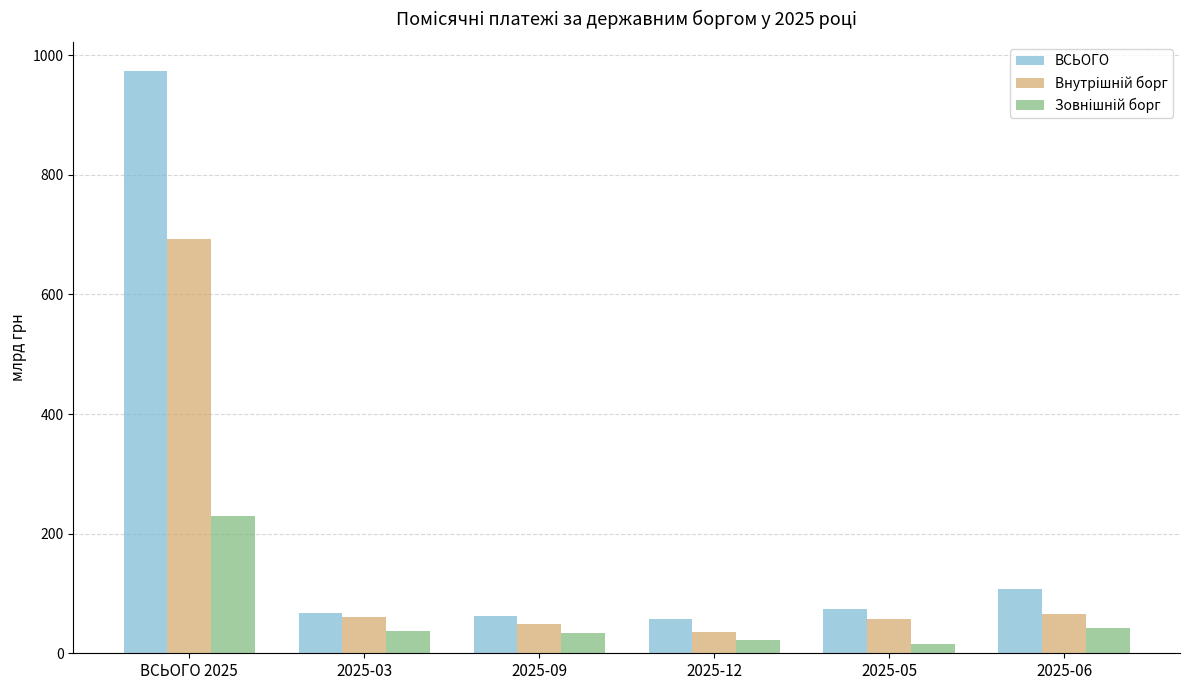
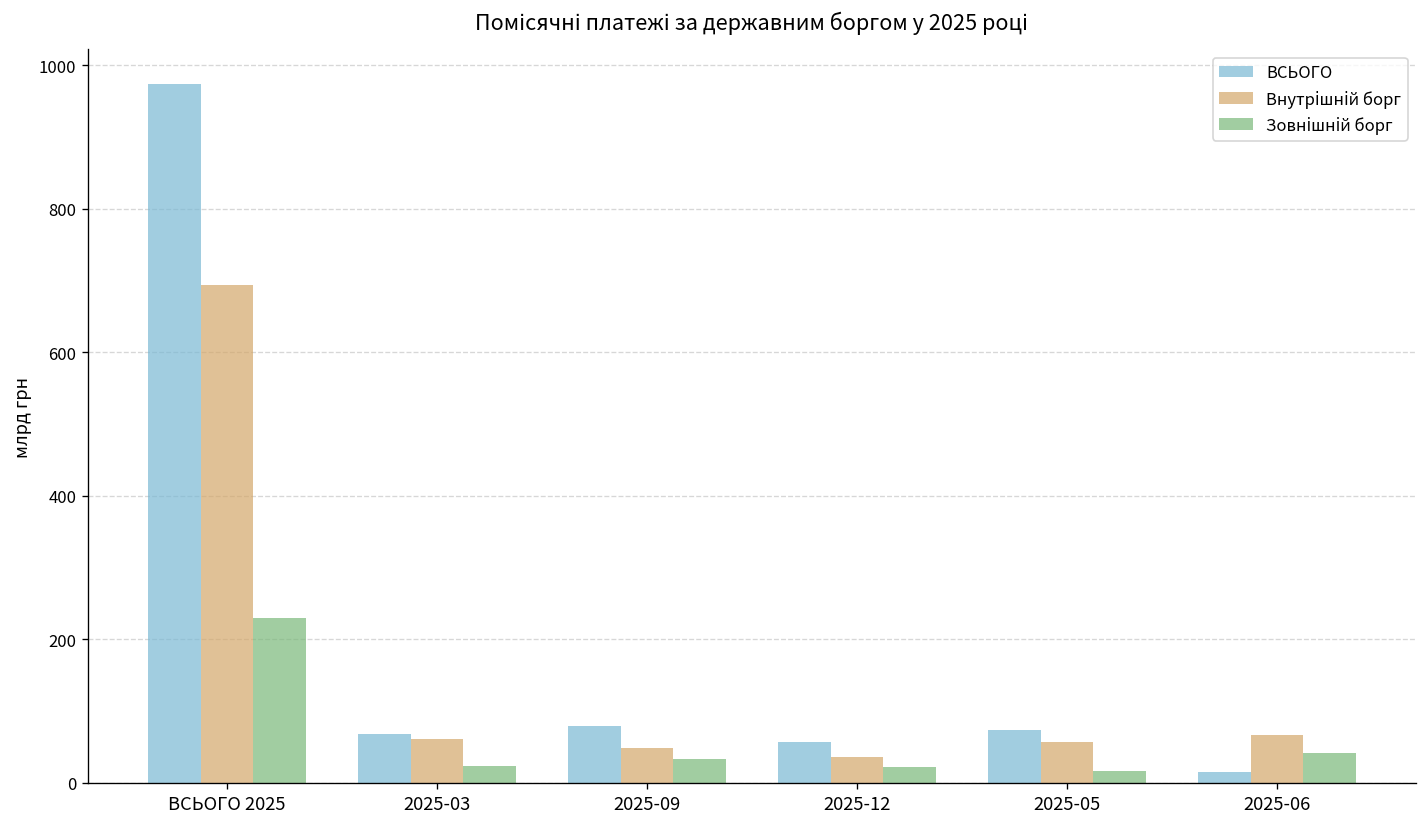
  {
    "ВСЬОГО": {
      "ВСЬОГО 2025": 970,
      "2025-03": 70,
-     "2025-09": 60,
+     "2025-09": 80,
      "2025-12": 60,
      "2025-05": 70,
-     "2025-06": 110
+     "2025-06": 20
    },
    "Внутрішній борг": {
      "ВСЬОГО 2025": 690,
      "2025-03": 60,
      "2025-09": 50,
      "2025-12": 40,
      "2025-05": 60,
      "2025-06": 70
    },
    "Зовнішній борг": {
      "ВСЬОГО 2025": 230,
-     "2025-03": 40,
+     "2025-03": 20,
      "2025-09": 30,
      "2025-12": 20,
      "2025-05": 20,
      "2025-06": 40
    }
  }
